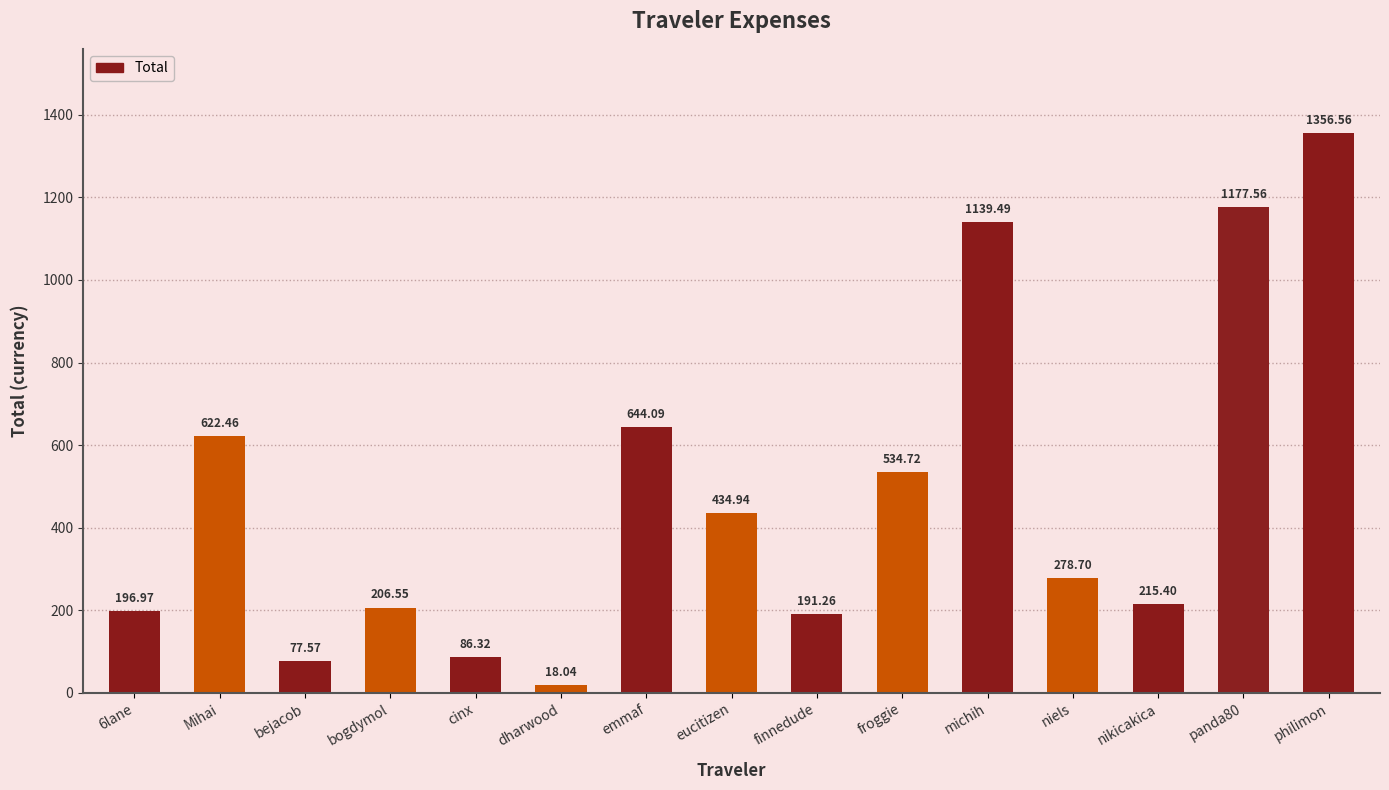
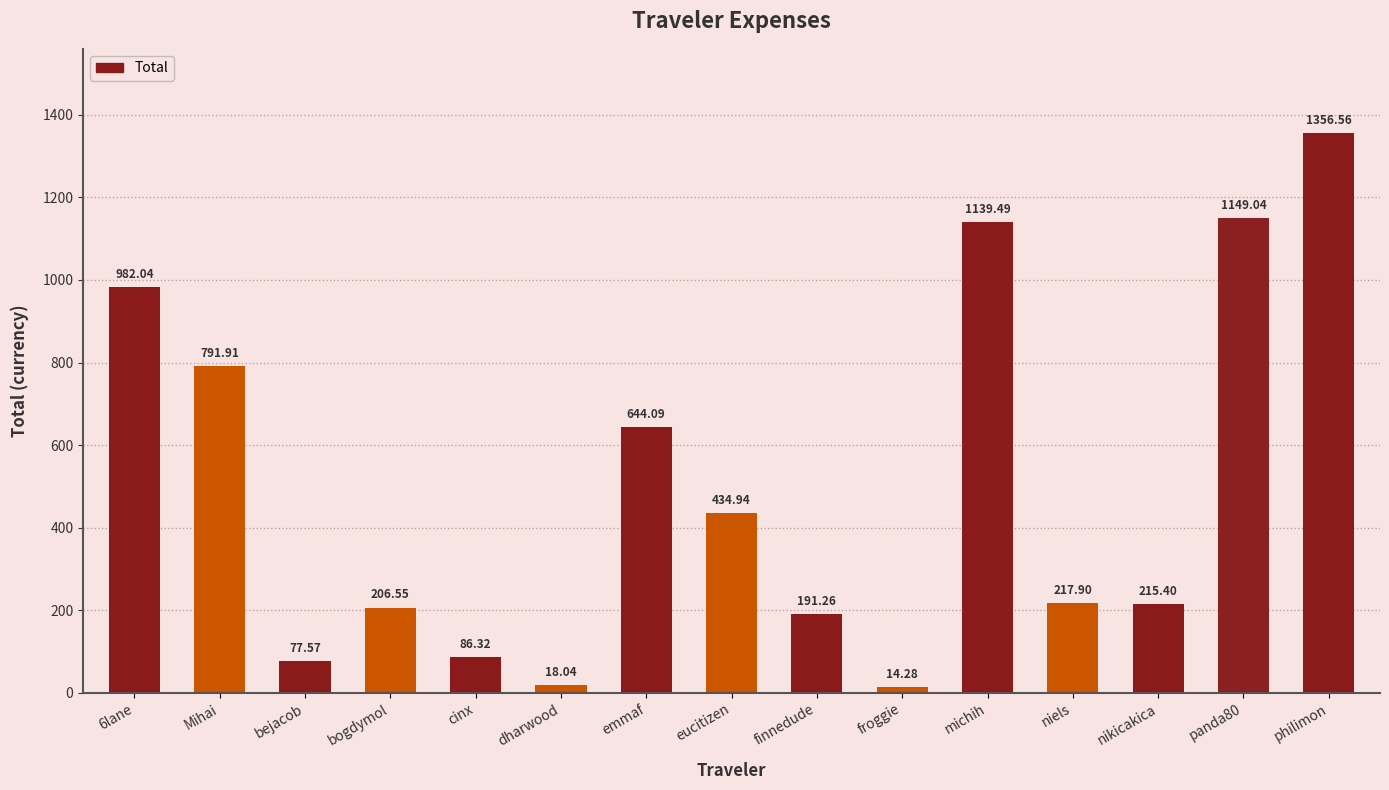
  {
-   "6lane": 196.97,
-   "Mihai": 622.46,
+   "6lane": 982.04,
+   "Mihai": 791.91,
    "bejacob": 77.57,
    "bogdymol": 206.55,
    "cinx": 86.32,
    "dharwood": 18.04,
    "emmaf": 644.09,
    "eucitizen": 434.94,
    "finnedude": 191.26,
-   "froggie": 534.72,
+   "froggie": 14.28,
    "michih": 1139.49,
-   "niels": 278.70,
+   "niels": 217.90,
    "nikicakica": 215.40,
-   "panda80": 1177.56,
+   "panda80": 1149.04,
    "philimon": 1356.56
  }
